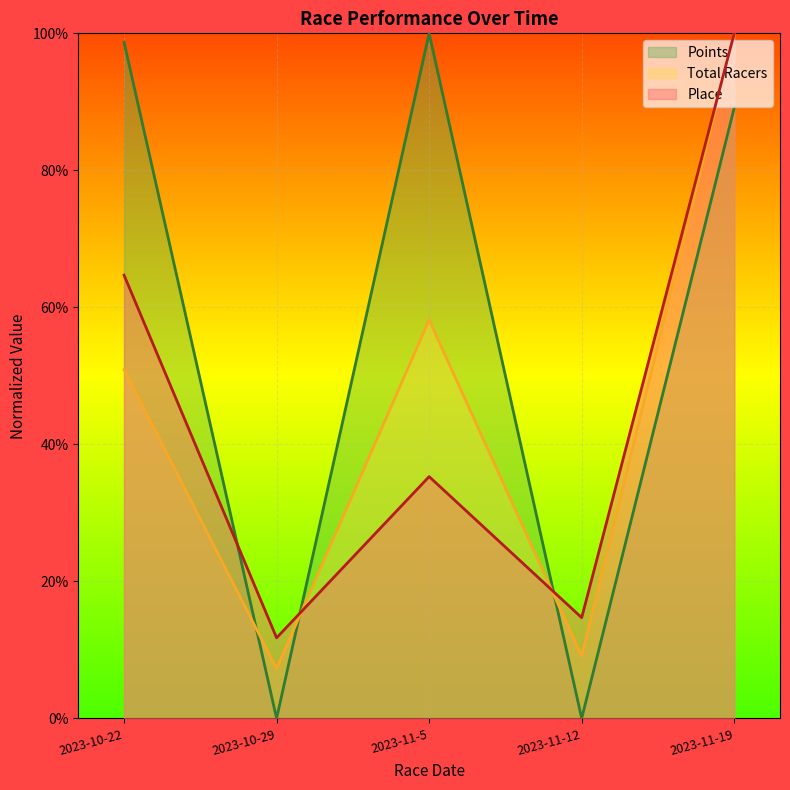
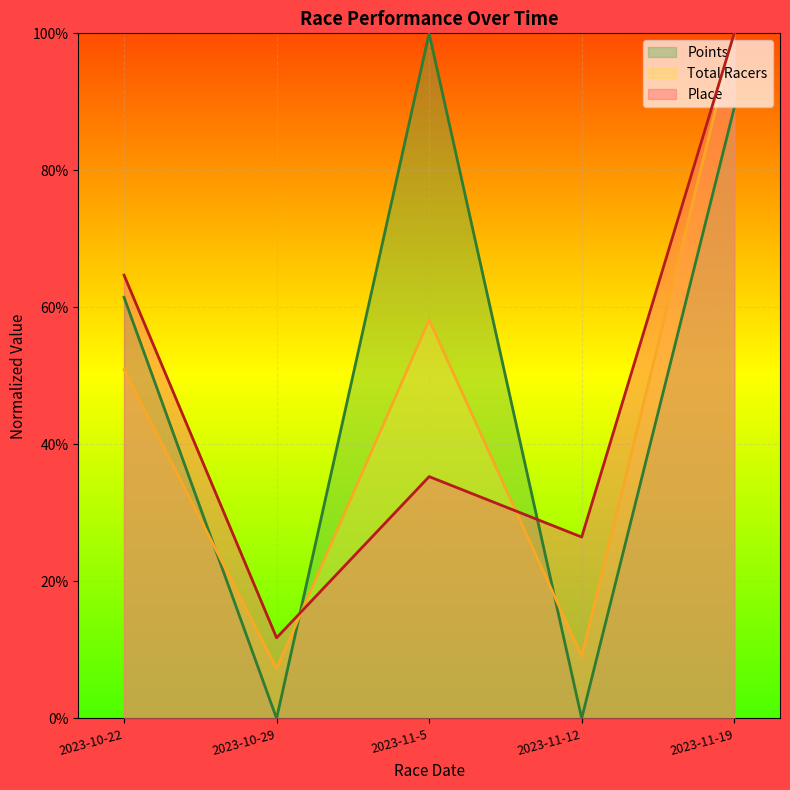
  {
    "Points": {
-     "2023-10-22": "99%",
+     "2023-10-22": "61%",
      "2023-10-29": "0%",
      "2023-11-5": "100%",
      "2023-11-12": "0%",
      "2023-11-19": "89%"
    },
    "Total Racers": {
      "2023-10-22": "51%",
      "2023-10-29": "7%",
      "2023-11-5": "58%",
      "2023-11-12": "9%"
    },
    "Place": {
      "2023-10-22": "65%",
      "2023-10-29": "12%",
      "2023-11-5": "35%",
-     "2023-11-12": "15%"
+     "2023-11-12": "26%"
    }
  }
